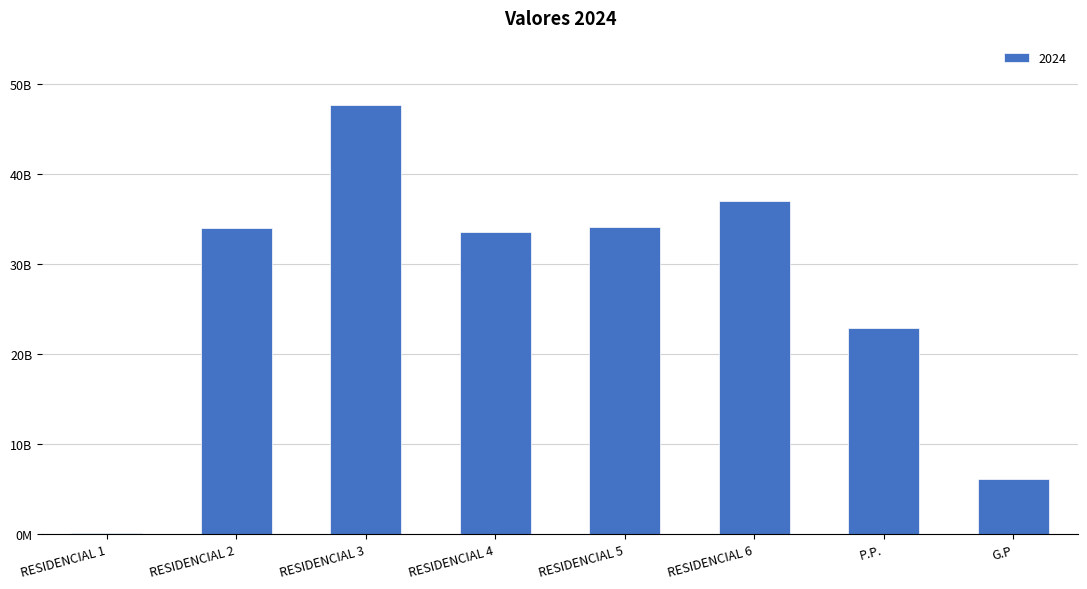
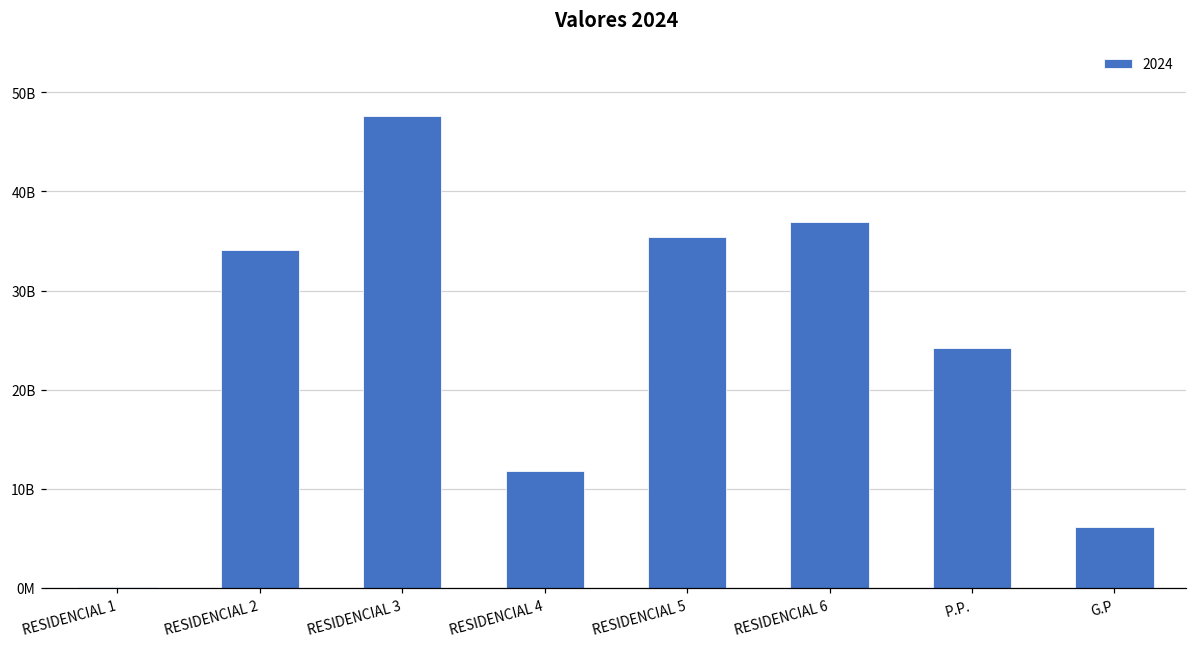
  {
    "RESIDENCIAL 2": 34000000000,
    "RESIDENCIAL 3": 48000000000,
-   "RESIDENCIAL 4": 34000000000,
-   "RESIDENCIAL 5": 34000000000,
+   "RESIDENCIAL 4": 12000000000,
+   "RESIDENCIAL 5": 35000000000,
    "RESIDENCIAL 6": 37000000000,
-   "P.P.": 23000000000,
+   "P.P.": 24000000000,
    "G.P": 6000000000
  }
